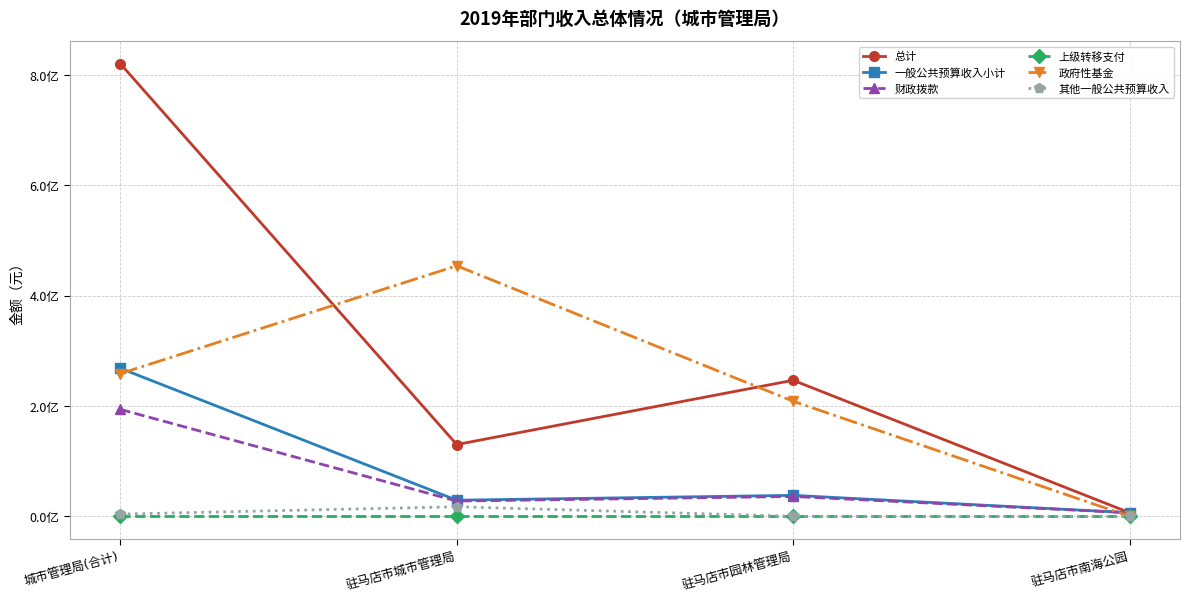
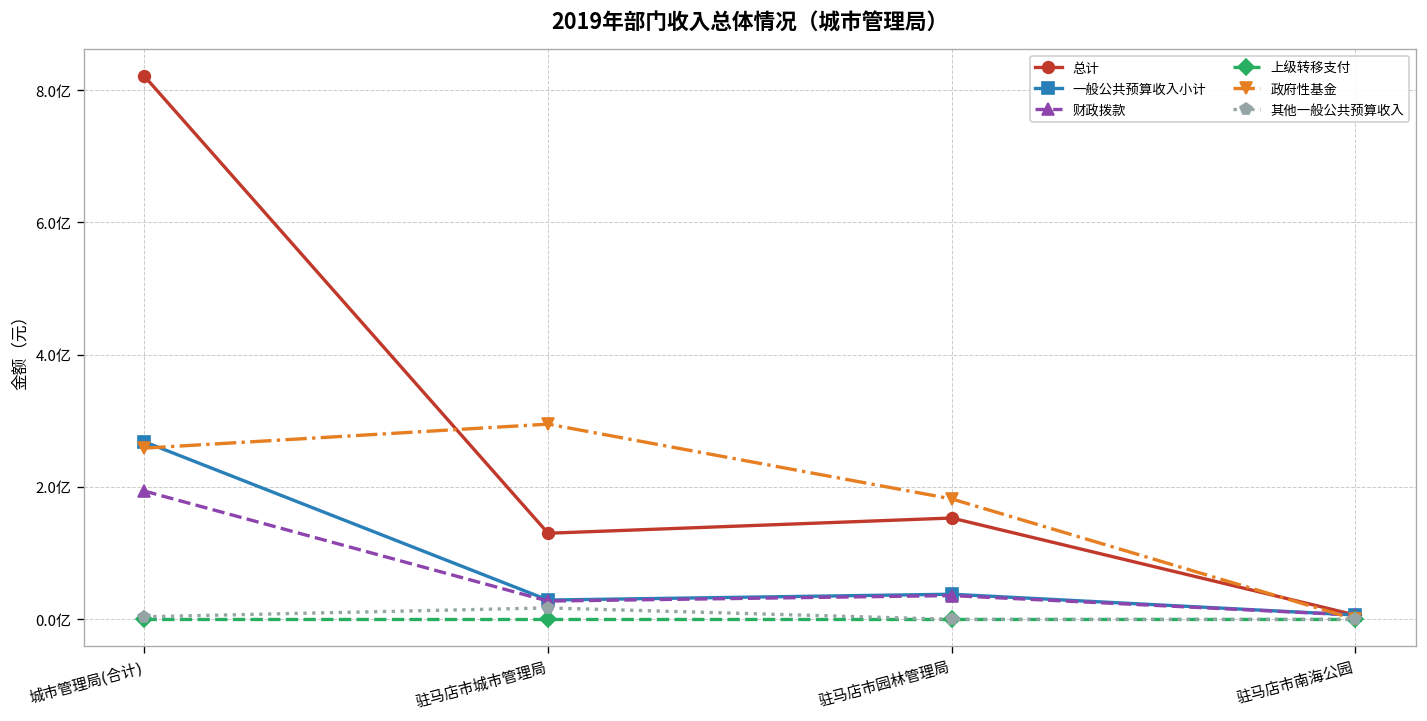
  {
    "总计": {
      "城市管理局(合计)": "8.2亿",
      "驻马店市城市管理局": "1.3亿",
-     "驻马店市园林管理局": "2.5亿"
+     "驻马店市园林管理局": "1.5亿"
    },
    "一般公共预算收入小计": {
      "城市管理局(合计)": "2.7亿"
    },
    "财政拨款": {
      "城市管理局(合计)": "1.9亿"
    },
    "上级转移支付": {
      "驻马店市城市管理局": "0.0亿"
    },
    "政府性基金": {
      "城市管理局(合计)": "2.6亿",
-     "驻马店市城市管理局": "4.5亿",
-     "驻马店市园林管理局": "2.1亿"
+     "驻马店市城市管理局": "3.0亿",
+     "驻马店市园林管理局": "1.8亿"
    },
    "其他一般公共预算收入": {
      "驻马店市城市管理局": "0.2亿"
    }
  }
